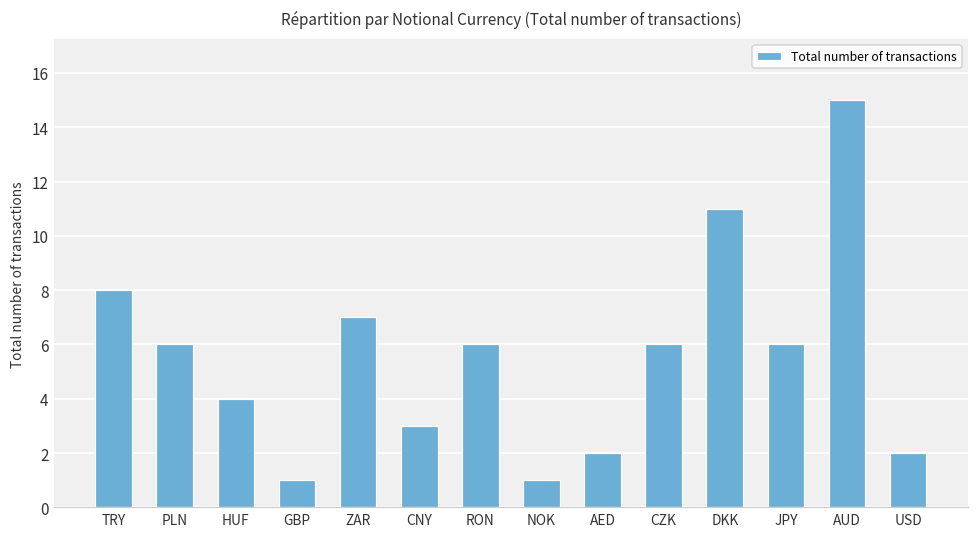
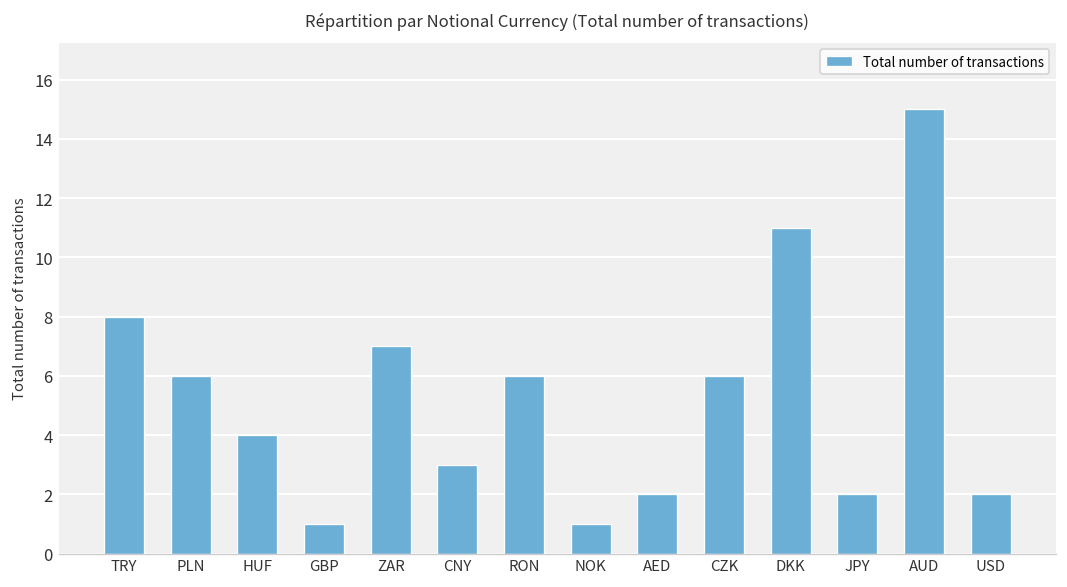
  {
    "TRY": 8,
    "PLN": 6,
    "HUF": 4,
    "GBP": 1,
    "ZAR": 7,
    "CNY": 3,
    "RON": 6,
    "NOK": 1,
    "AED": 2,
    "CZK": 6,
    "DKK": 11,
-   "JPY": 6,
+   "JPY": 2,
    "AUD": 15,
    "USD": 2
  }
